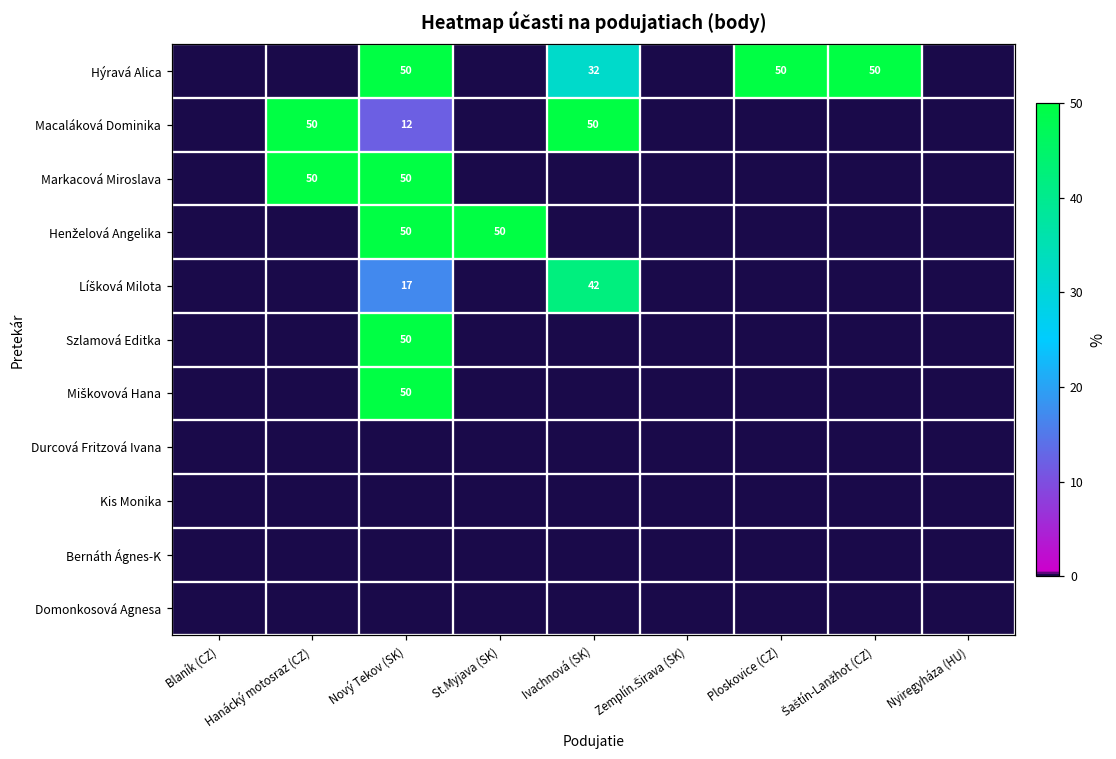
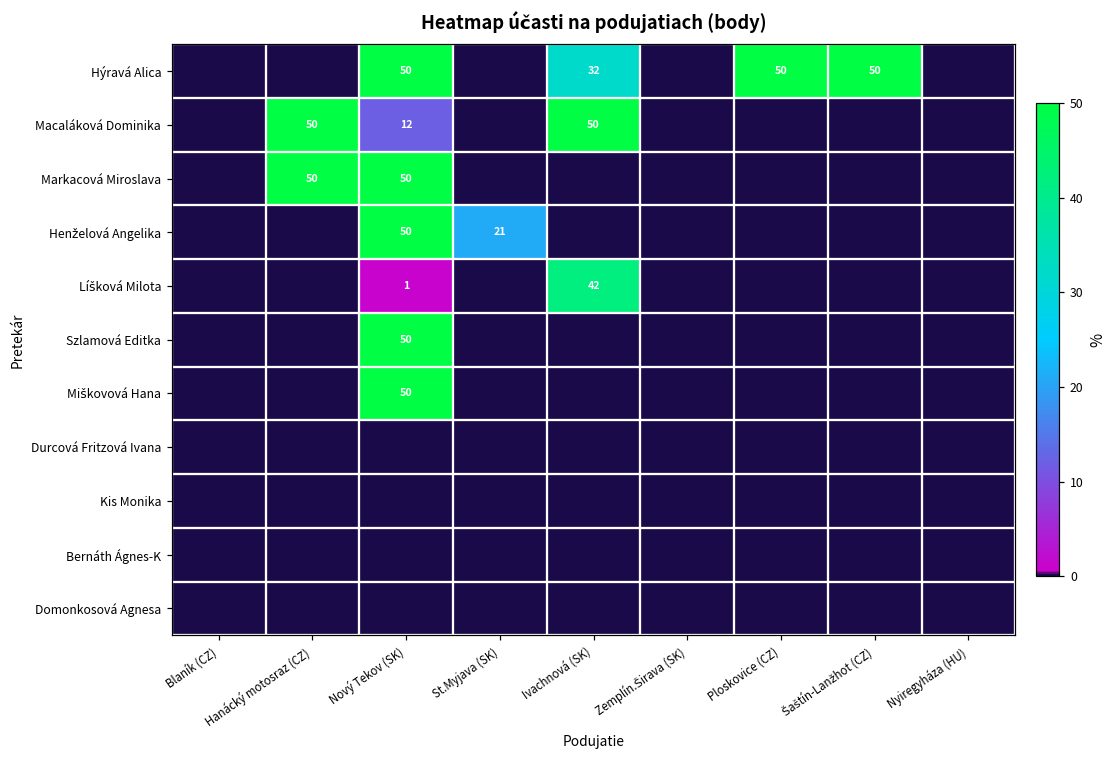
  {
    "Hýravá Alica": {
      "Nový Tekov (SK)": 50,
      "Ivachnová (SK)": 32,
      "Ploskovice (CZ)": 50,
      "Šaštín-Lanžhot (CZ)": 50
    },
    "Macaláková Dominika": {
      "Hanácký motosraz (CZ)": 50,
      "Nový Tekov (SK)": 12,
      "Ivachnová (SK)": 50
    },
    "Markacová Miroslava": {
      "Hanácký motosraz (CZ)": 50,
      "Nový Tekov (SK)": 50
    },
    "Henželová Angelika": {
      "Nový Tekov (SK)": 50,
-     "St.Myjava (SK)": 50
+     "St.Myjava (SK)": 21
    },
    "Líšková Milota": {
-     "Nový Tekov (SK)": 17,
+     "Nový Tekov (SK)": 1,
      "Ivachnová (SK)": 42
    },
    "Szlamová Editka": {
      "Nový Tekov (SK)": 50
    },
    "Miškovová Hana": {
      "Nový Tekov (SK)": 50
    }
  }
